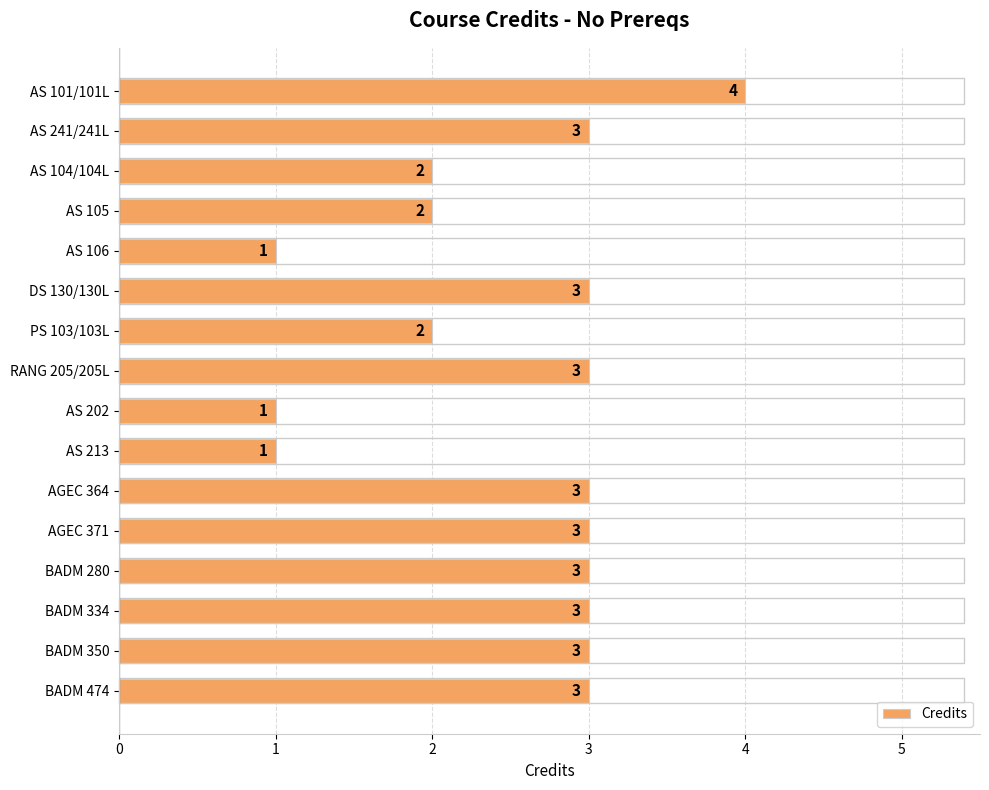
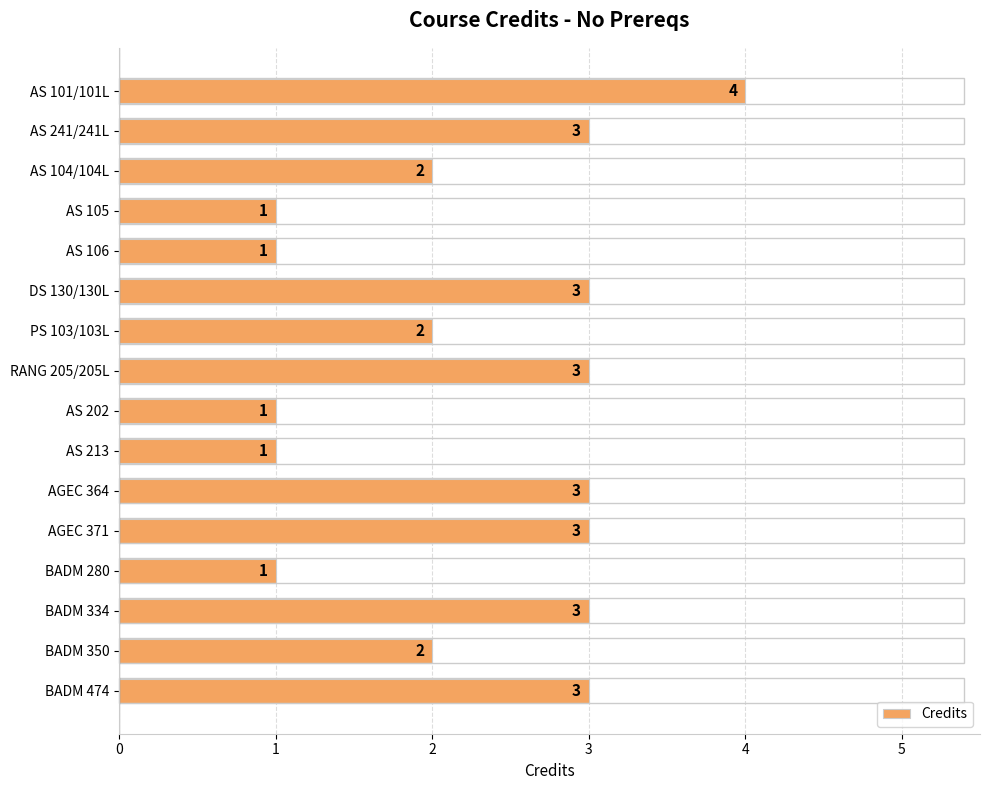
  {
    "AS 101/101L": 4,
    "AS 241/241L": 3,
    "AS 104/104L": 2,
-   "AS 105": 2,
+   "AS 105": 1,
    "AS 106": 1,
    "DS 130/130L": 3,
    "PS 103/103L": 2,
    "RANG 205/205L": 3,
    "AS 202": 1,
    "AS 213": 1,
    "AGEC 364": 3,
    "AGEC 371": 3,
-   "BADM 280": 3,
+   "BADM 280": 1,
    "BADM 334": 3,
-   "BADM 350": 3,
+   "BADM 350": 2,
    "BADM 474": 3
  }
